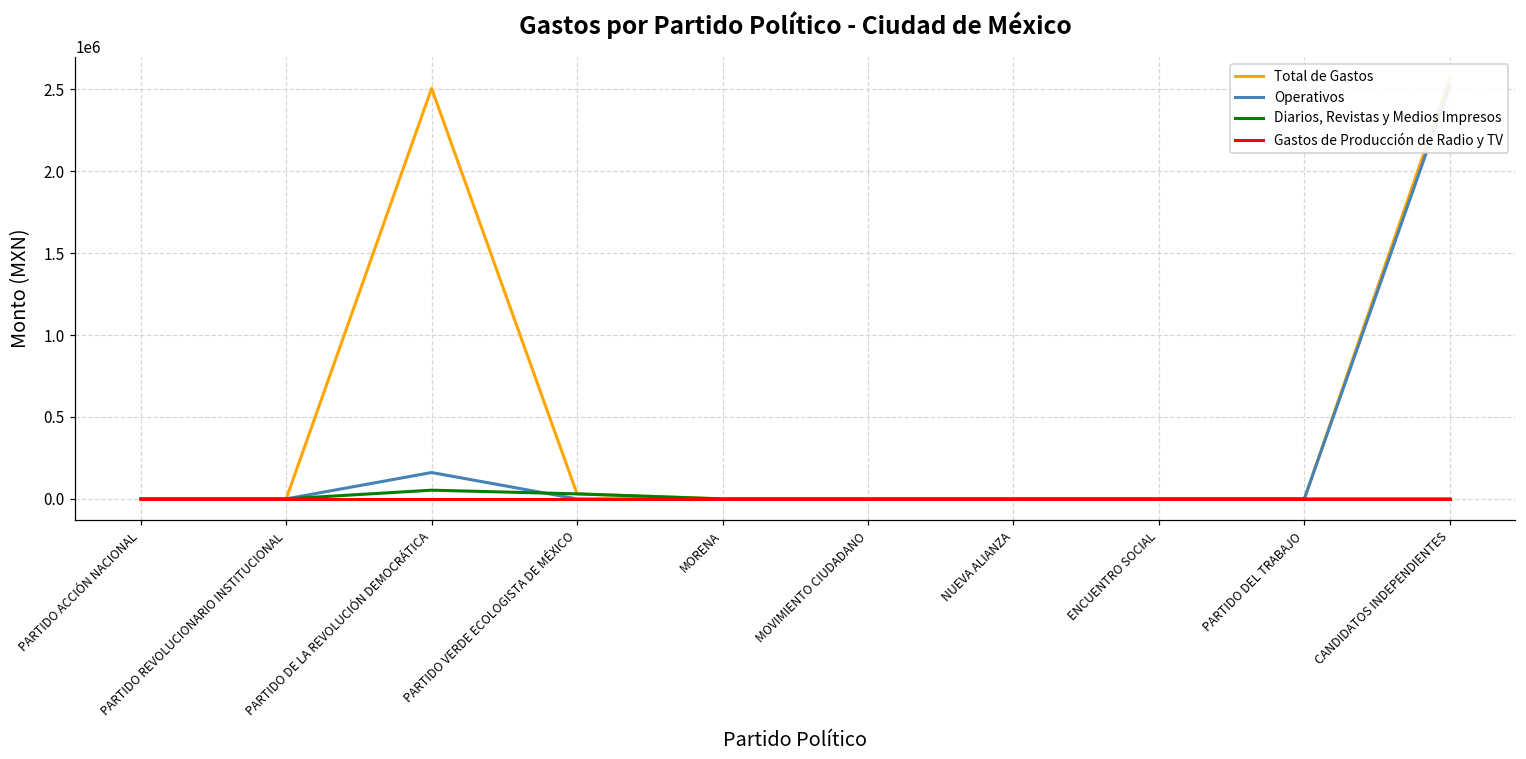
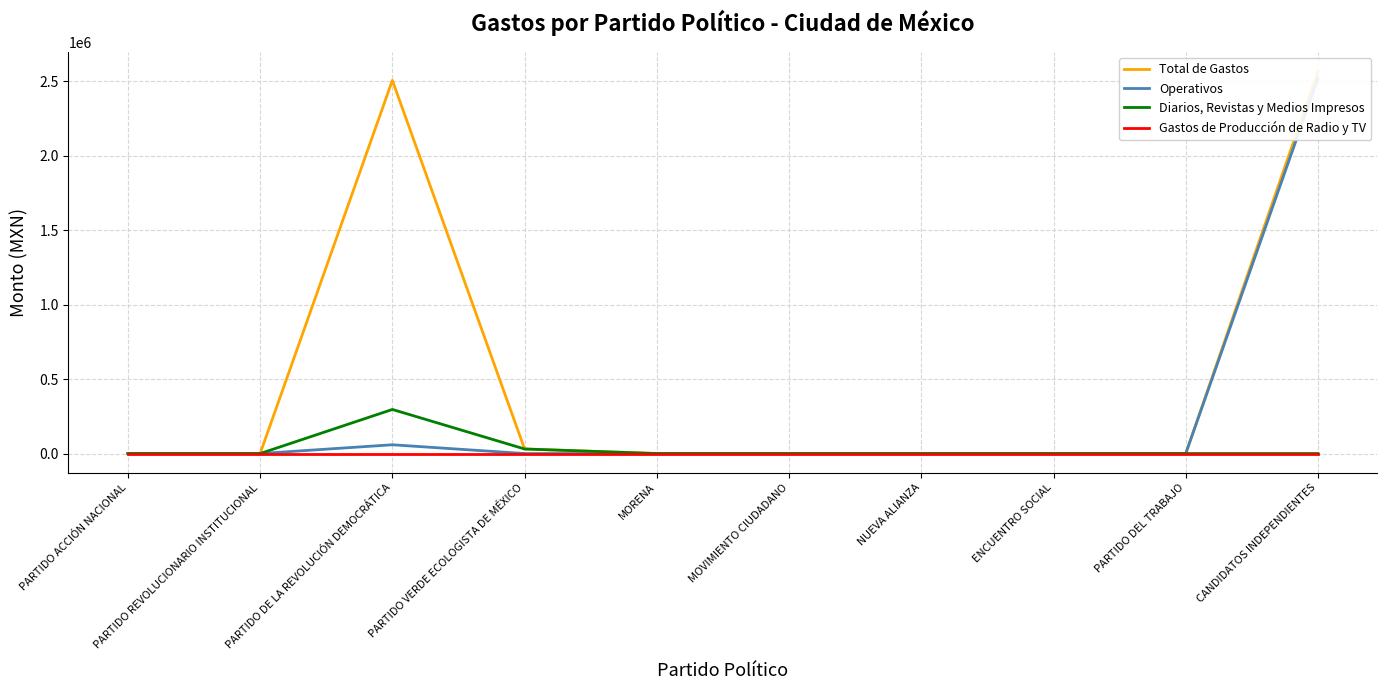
  {
    "Total de Gastos": {
      "PARTIDO DE LA REVOLUCIÓN DEMOCRÁTICA": 2500000
    },
    "Operativos": {
-     "PARTIDO DE LA REVOLUCIÓN DEMOCRÁTICA": 160000
+     "PARTIDO DE LA REVOLUCIÓN DEMOCRÁTICA": 60000
    },
    "Diarios, Revistas y Medios Impresos": {
-     "PARTIDO DE LA REVOLUCIÓN DEMOCRÁTICA": 50000
+     "PARTIDO DE LA REVOLUCIÓN DEMOCRÁTICA": 300000
    },
    "Gastos de Producción de Radio y TV": {
      "PARTIDO DE LA REVOLUCIÓN DEMOCRÁTICA": 0
    }
  }
